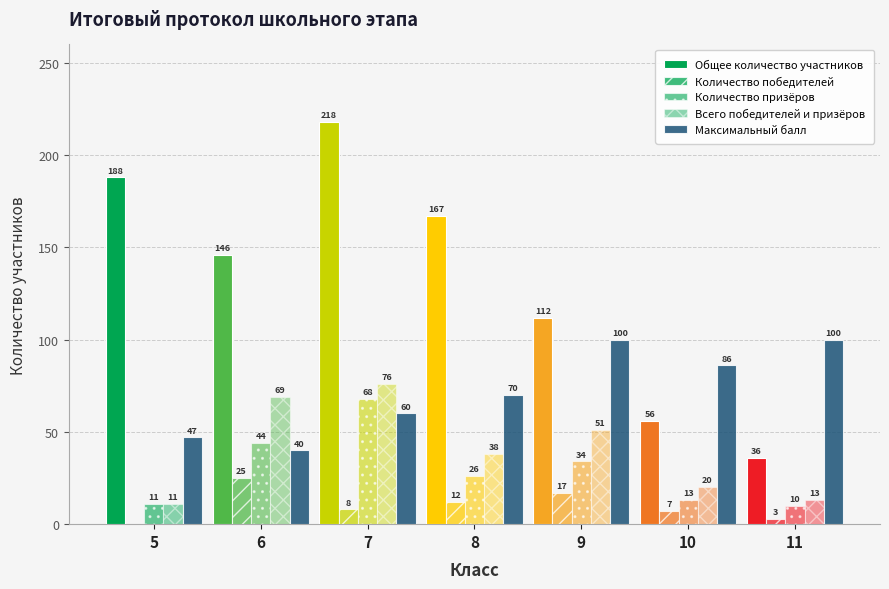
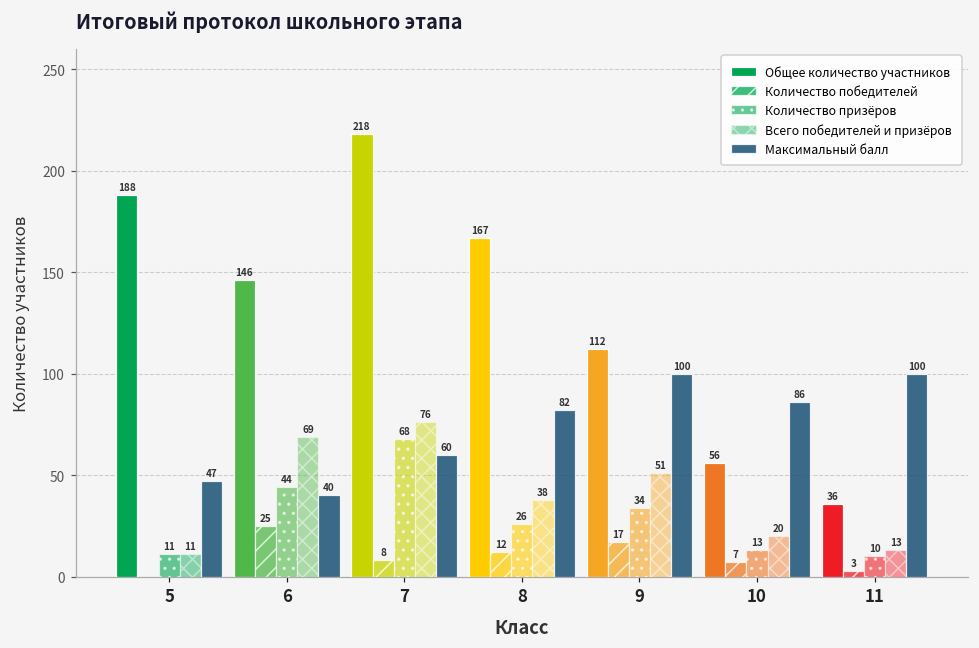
  {
    "Максимальный балл": {
      "5": 47,
      "6": 40,
      "7": 60,
-     "8": 70,
+     "8": 82,
      "9": 100,
      "10": 86,
      "11": 100
    }
  }
